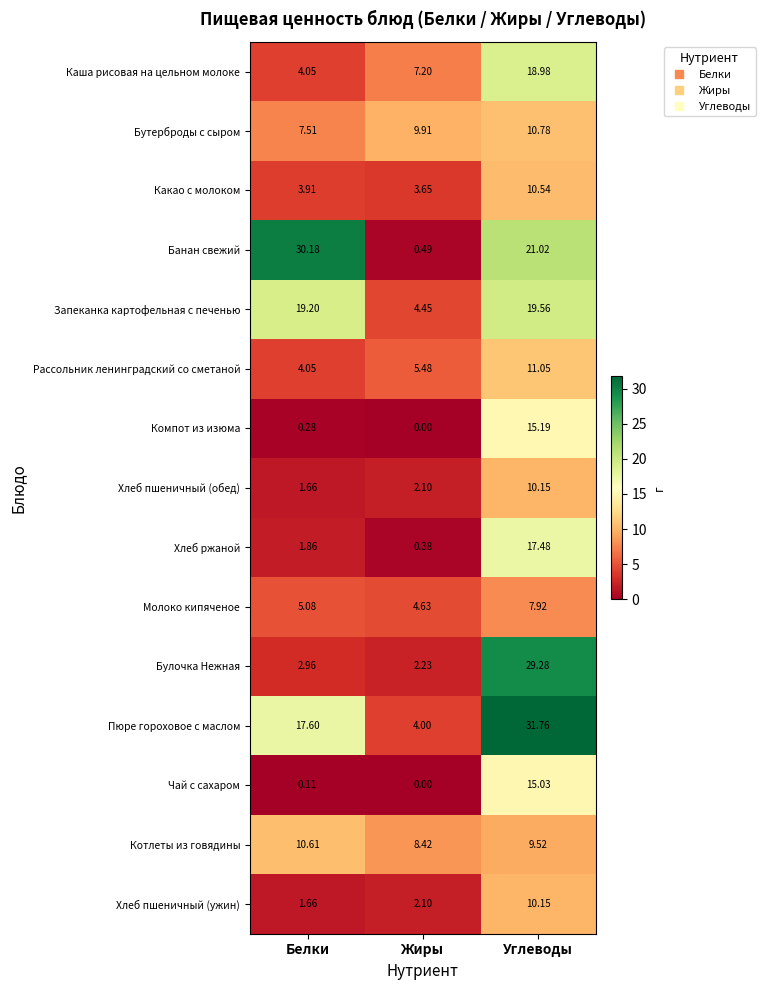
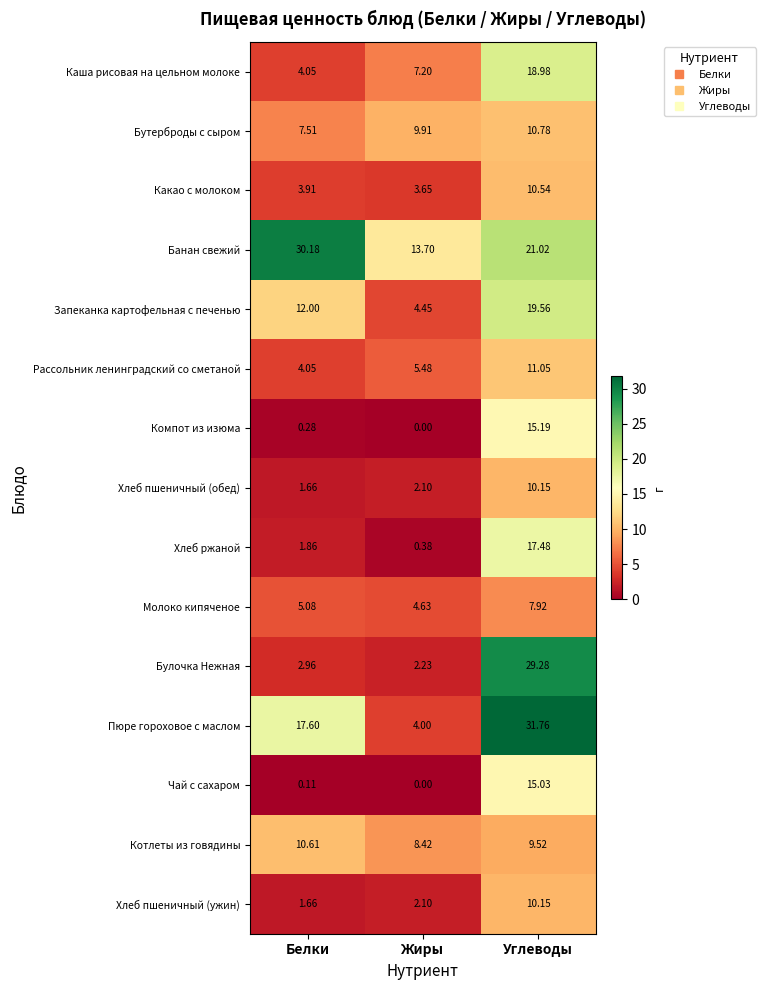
  {
    "Каша рисовая на цельном молоке": {
      "Белки": 4.05,
      "Жиры": 7.20,
      "Углеводы": 18.98
    },
    "Бутерброды с сыром": {
      "Белки": 7.51,
      "Жиры": 9.91,
      "Углеводы": 10.78
    },
    "Какао с молоком": {
      "Белки": 3.91,
      "Жиры": 3.65,
      "Углеводы": 10.54
    },
    "Банан свежий": {
      "Белки": 30.18,
-     "Жиры": 0.49,
+     "Жиры": 13.70,
      "Углеводы": 21.02
    },
    "Запеканка картофельная с печенью": {
-     "Белки": 19.20,
+     "Белки": 12.00,
      "Жиры": 4.45,
      "Углеводы": 19.56
    },
    "Рассольник ленинградский со сметаной": {
      "Белки": 4.05,
      "Жиры": 5.48,
      "Углеводы": 11.05
    },
    "Компот из изюма": {
      "Белки": 0.28,
      "Жиры": 0.00,
      "Углеводы": 15.19
    },
    "Хлеб пшеничный (обед)": {
      "Белки": 1.66,
      "Жиры": 2.10,
      "Углеводы": 10.15
    },
    "Хлеб ржаной": {
      "Белки": 1.86,
      "Жиры": 0.38,
      "Углеводы": 17.48
    },
    "Молоко кипяченое": {
      "Белки": 5.08,
      "Жиры": 4.63,
      "Углеводы": 7.92
    },
    "Булочка Нежная": {
      "Белки": 2.96,
      "Жиры": 2.23,
      "Углеводы": 29.28
    },
    "Пюре гороховое с маслом": {
      "Белки": 17.60,
      "Жиры": 4.00,
      "Углеводы": 31.76
    },
    "Чай с сахаром": {
      "Белки": 0.11,
      "Жиры": 0.00,
      "Углеводы": 15.03
    },
    "Котлеты из говядины": {
      "Белки": 10.61,
      "Жиры": 8.42,
      "Углеводы": 9.52
    },
    "Хлеб пшеничный (ужин)": {
      "Белки": 1.66,
      "Жиры": 2.10,
      "Углеводы": 10.15
    }
  }
